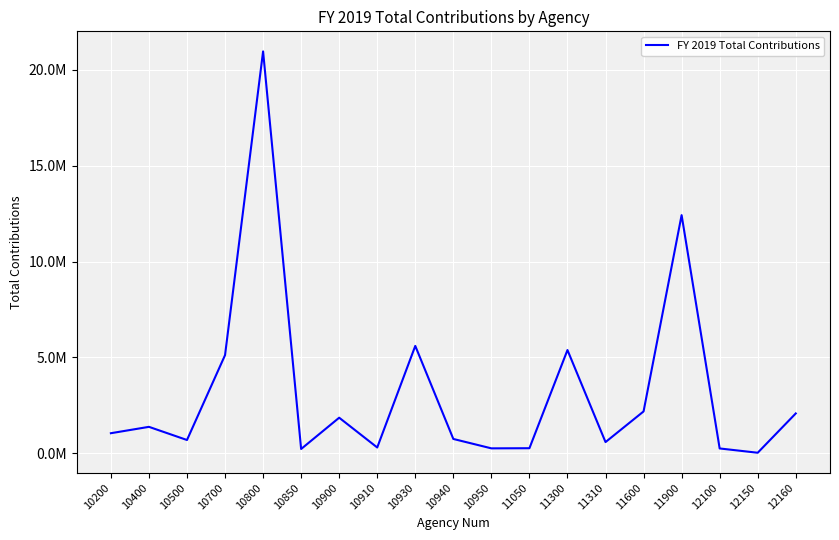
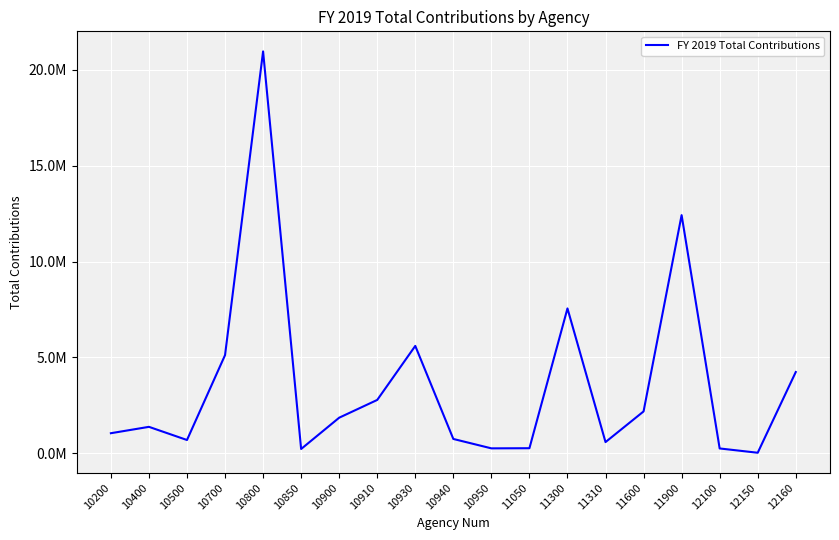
  {
    "10200": 1100000,
    "10400": 1400000,
    "10500": 700000,
    "10700": 5100000,
    "10800": 21000000,
    "10850": 200000,
    "10900": 1900000,
-   "10910": 300000,
+   "10910": 2800000,
    "10930": 5600000,
    "10940": 800000,
    "10950": 300000,
    "11050": 300000,
-   "11300": 5400000,
+   "11300": 7600000,
    "11310": 600000,
    "11600": 2200000,
    "11900": 12400000,
    "12100": 300000,
    "12150": 0,
-   "12160": 2100000
+   "12160": 4200000
  }
